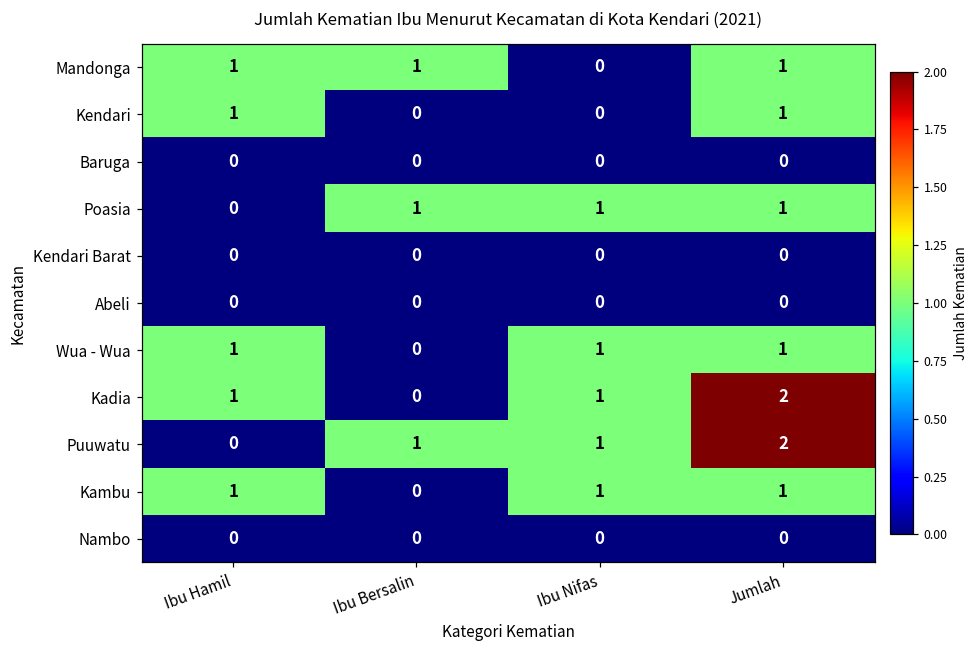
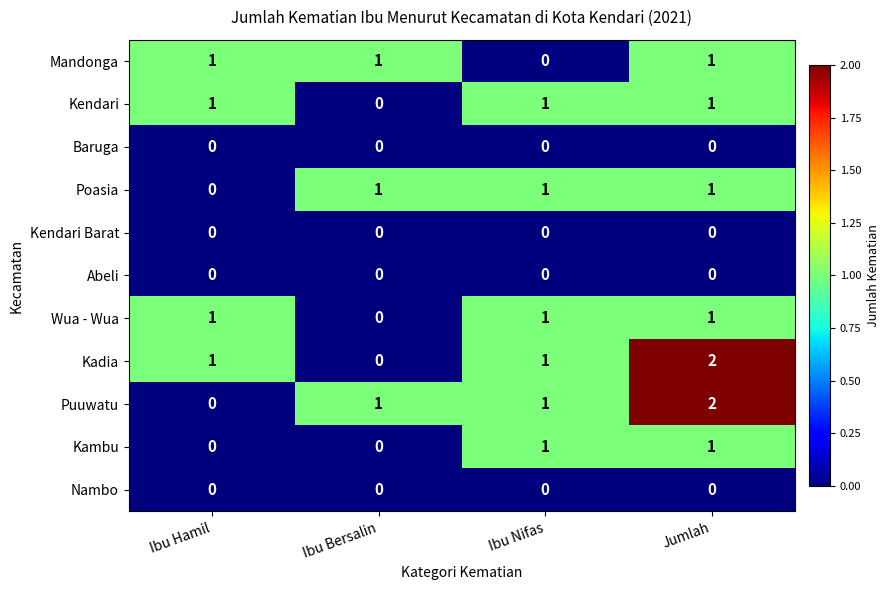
  {
    "Mandonga": {
      "Ibu Hamil": 1,
      "Ibu Bersalin": 1,
      "Ibu Nifas": 0,
      "Jumlah": 1
    },
    "Kendari": {
      "Ibu Hamil": 1,
      "Ibu Bersalin": 0,
-     "Ibu Nifas": 0,
+     "Ibu Nifas": 1,
      "Jumlah": 1
    },
    "Baruga": {
      "Ibu Hamil": 0,
      "Ibu Bersalin": 0,
      "Ibu Nifas": 0,
      "Jumlah": 0
    },
    "Poasia": {
      "Ibu Hamil": 0,
      "Ibu Bersalin": 1,
      "Ibu Nifas": 1,
      "Jumlah": 1
    },
    "Kendari Barat": {
      "Ibu Hamil": 0,
      "Ibu Bersalin": 0,
      "Ibu Nifas": 0,
      "Jumlah": 0
    },
    "Abeli": {
      "Ibu Hamil": 0,
      "Ibu Bersalin": 0,
      "Ibu Nifas": 0,
      "Jumlah": 0
    },
    "Wua - Wua": {
      "Ibu Hamil": 1,
      "Ibu Bersalin": 0,
      "Ibu Nifas": 1,
      "Jumlah": 1
    },
    "Kadia": {
      "Ibu Hamil": 1,
      "Ibu Bersalin": 0,
      "Ibu Nifas": 1,
      "Jumlah": 2
    },
    "Puuwatu": {
      "Ibu Hamil": 0,
      "Ibu Bersalin": 1,
      "Ibu Nifas": 1,
      "Jumlah": 2
    },
    "Kambu": {
-     "Ibu Hamil": 1,
+     "Ibu Hamil": 0,
      "Ibu Bersalin": 0,
      "Ibu Nifas": 1,
      "Jumlah": 1
    },
    "Nambo": {
      "Ibu Hamil": 0,
      "Ibu Bersalin": 0,
      "Ibu Nifas": 0,
      "Jumlah": 0
    }
  }
